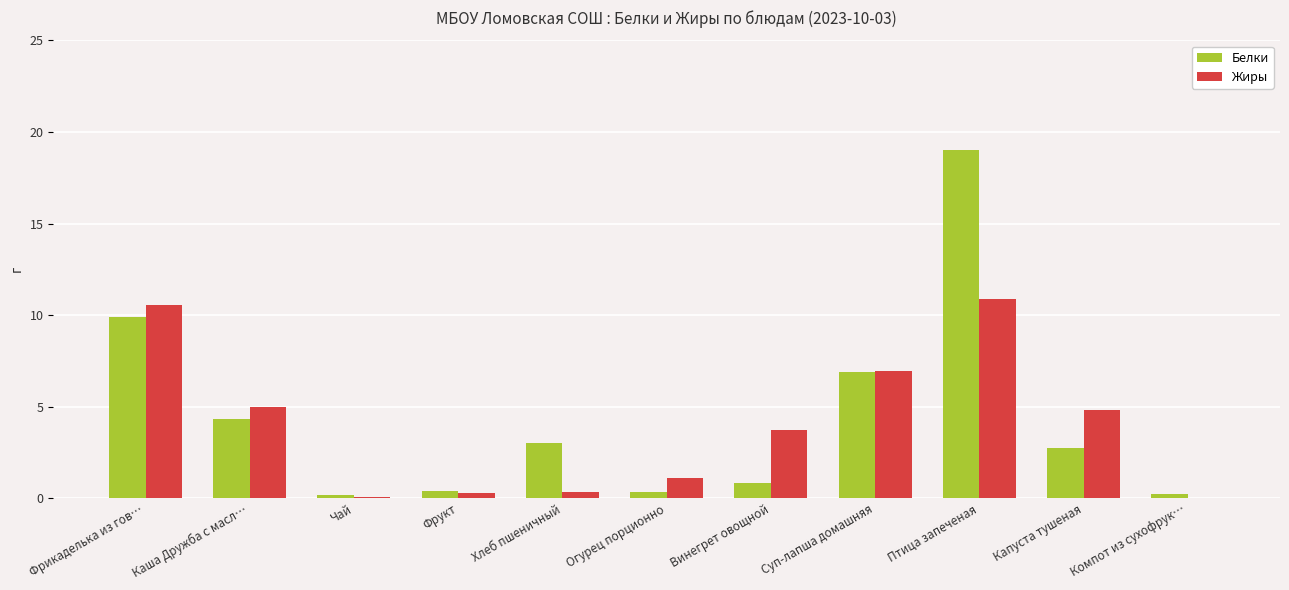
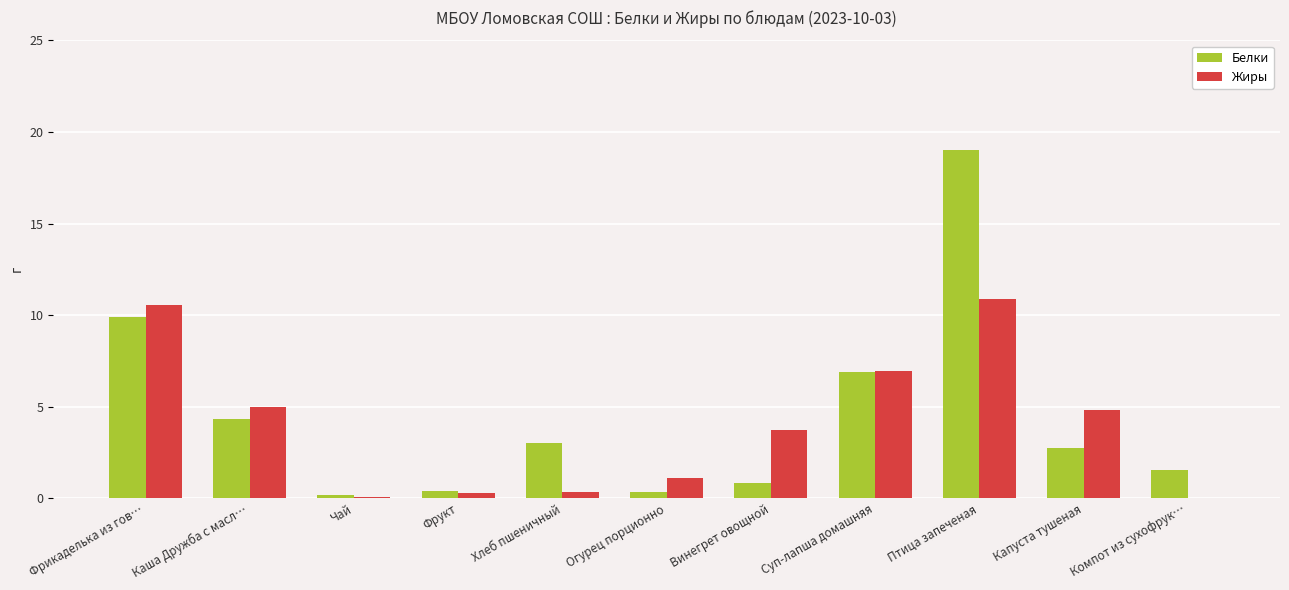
  {
    "Белки": {
      "Фрикаделька из гов…": 9.9,
      "Каша Дружба с масл…": 4.3,
      "Чай": 0.2,
      "Фрукт": 0.4,
      "Хлеб пшеничный": 3.0,
      "Огурец порционно": 0.3,
      "Винегрет овощной": 0.8,
      "Суп-лапша домашняя": 6.9,
      "Птица запеченая": 19.0,
      "Капуста тушеная": 2.8,
-     "Компот из сухофрук…": 0.2
+     "Компот из сухофрук…": 1.5
    },
    "Жиры": {
      "Фрикаделька из гов…": 10.5,
      "Каша Дружба с масл…": 5.0,
      "Фрукт": 0.3,
      "Хлеб пшеничный": 0.3,
      "Огурец порционно": 1.1,
      "Винегрет овощной": 3.7,
      "Суп-лапша домашняя": 7.0,
      "Птица запеченая": 10.9,
      "Капуста тушеная": 4.8,
      "Компот из сухофрук…": 0.0
    }
  }
